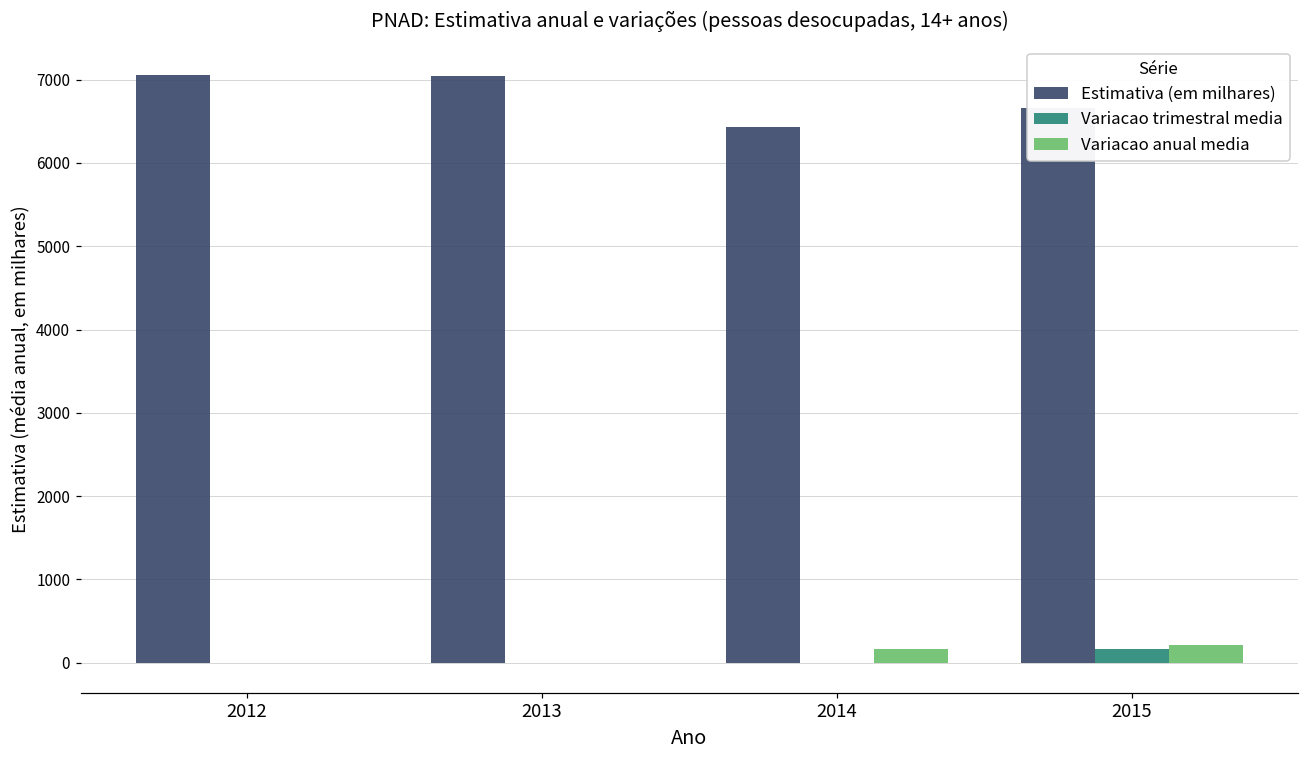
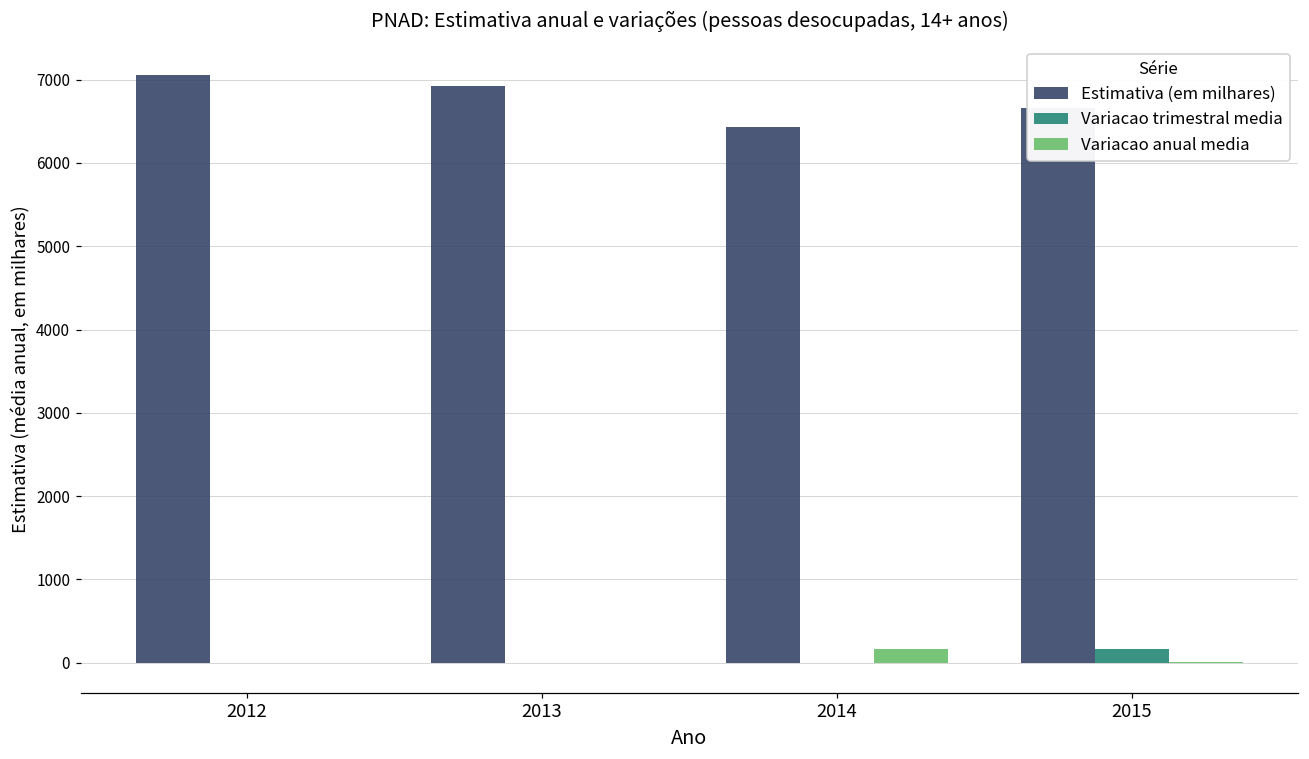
  {
    "Estimativa (em milhares)": {
      "2012": 7100,
-     "2013": 7000,
+     "2013": 6900,
      "2014": 6400
    },
    "Variacao trimestral media": {
      "2015": 200
    },
    "Variacao anual media": {
      "2014": 200,
-     "2015": 200
+     "2015": 0
    }
  }
